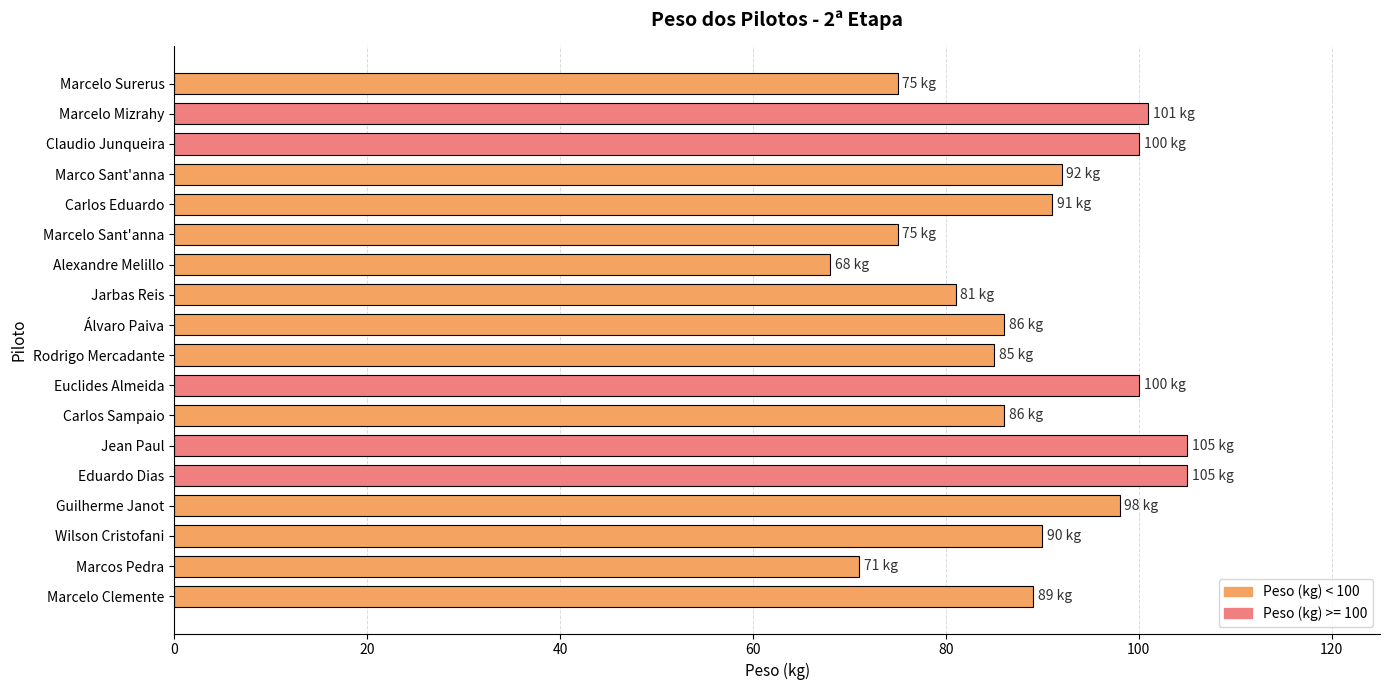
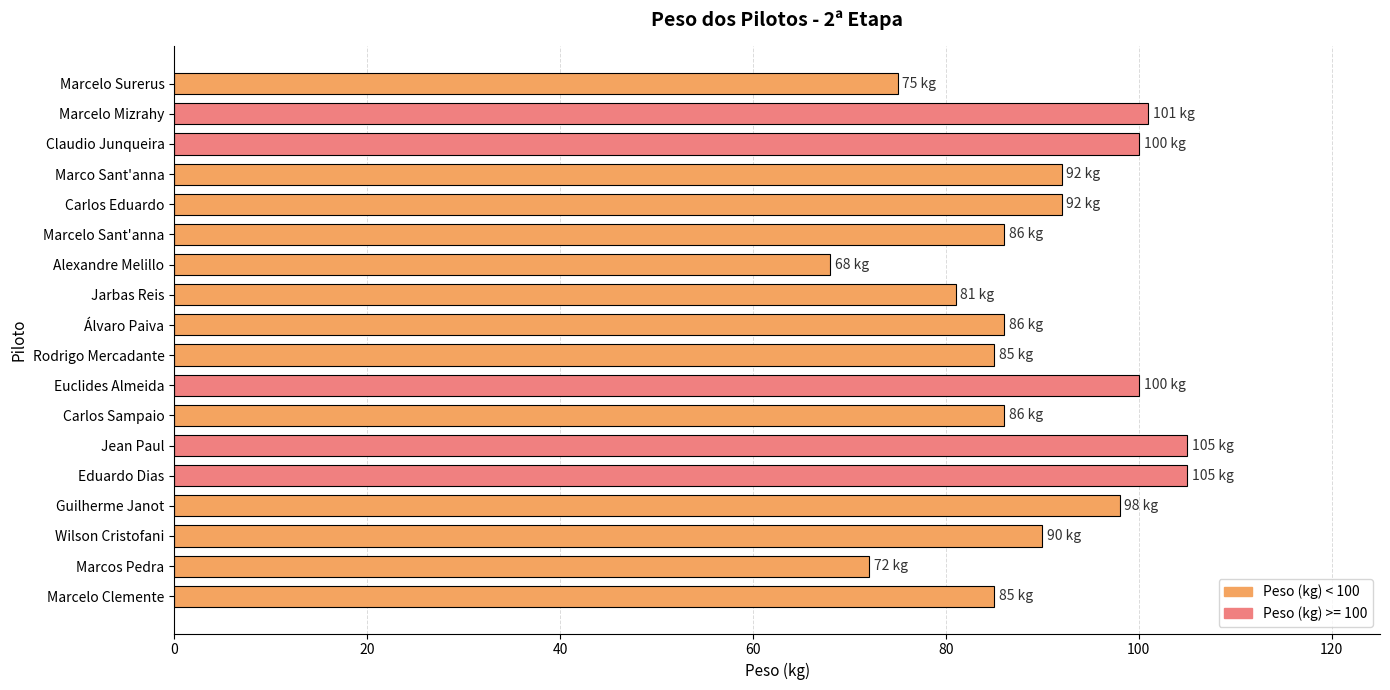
  {
    "Marcelo Surerus": 75,
    "Marcelo Mizrahy": 101,
    "Claudio Junqueira": 100,
    "Marco Sant'anna": 92,
-   "Carlos Eduardo": 91,
-   "Marcelo Sant'anna": 75,
+   "Carlos Eduardo": 92,
+   "Marcelo Sant'anna": 86,
    "Alexandre Melillo": 68,
    "Jarbas Reis": 81,
    "Álvaro Paiva": 86,
    "Rodrigo Mercadante": 85,
    "Euclides Almeida": 100,
    "Carlos Sampaio": 86,
    "Jean Paul": 105,
    "Eduardo Dias": 105,
    "Guilherme Janot": 98,
    "Wilson Cristofani": 90,
-   "Marcos Pedra": 71,
-   "Marcelo Clemente": 89
+   "Marcos Pedra": 72,
+   "Marcelo Clemente": 85
  }
